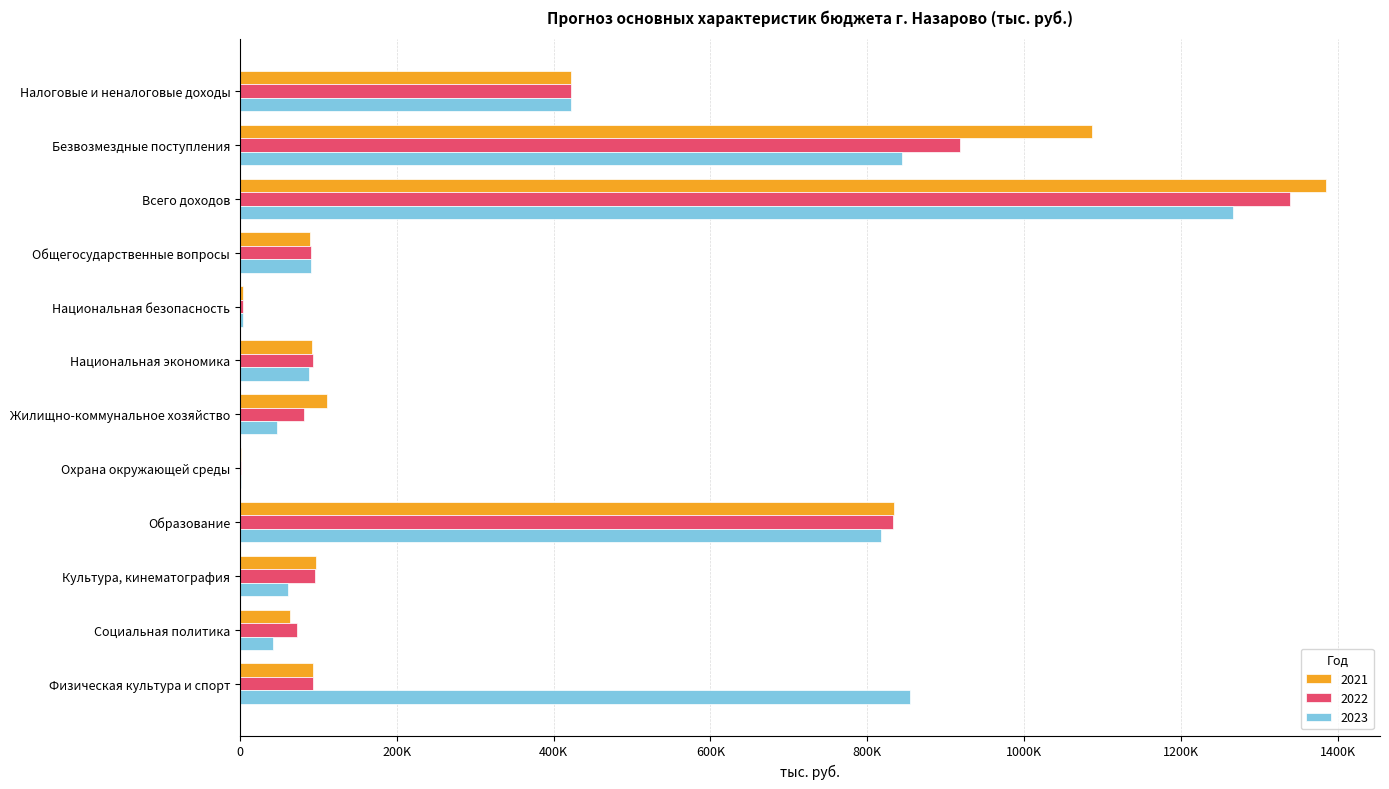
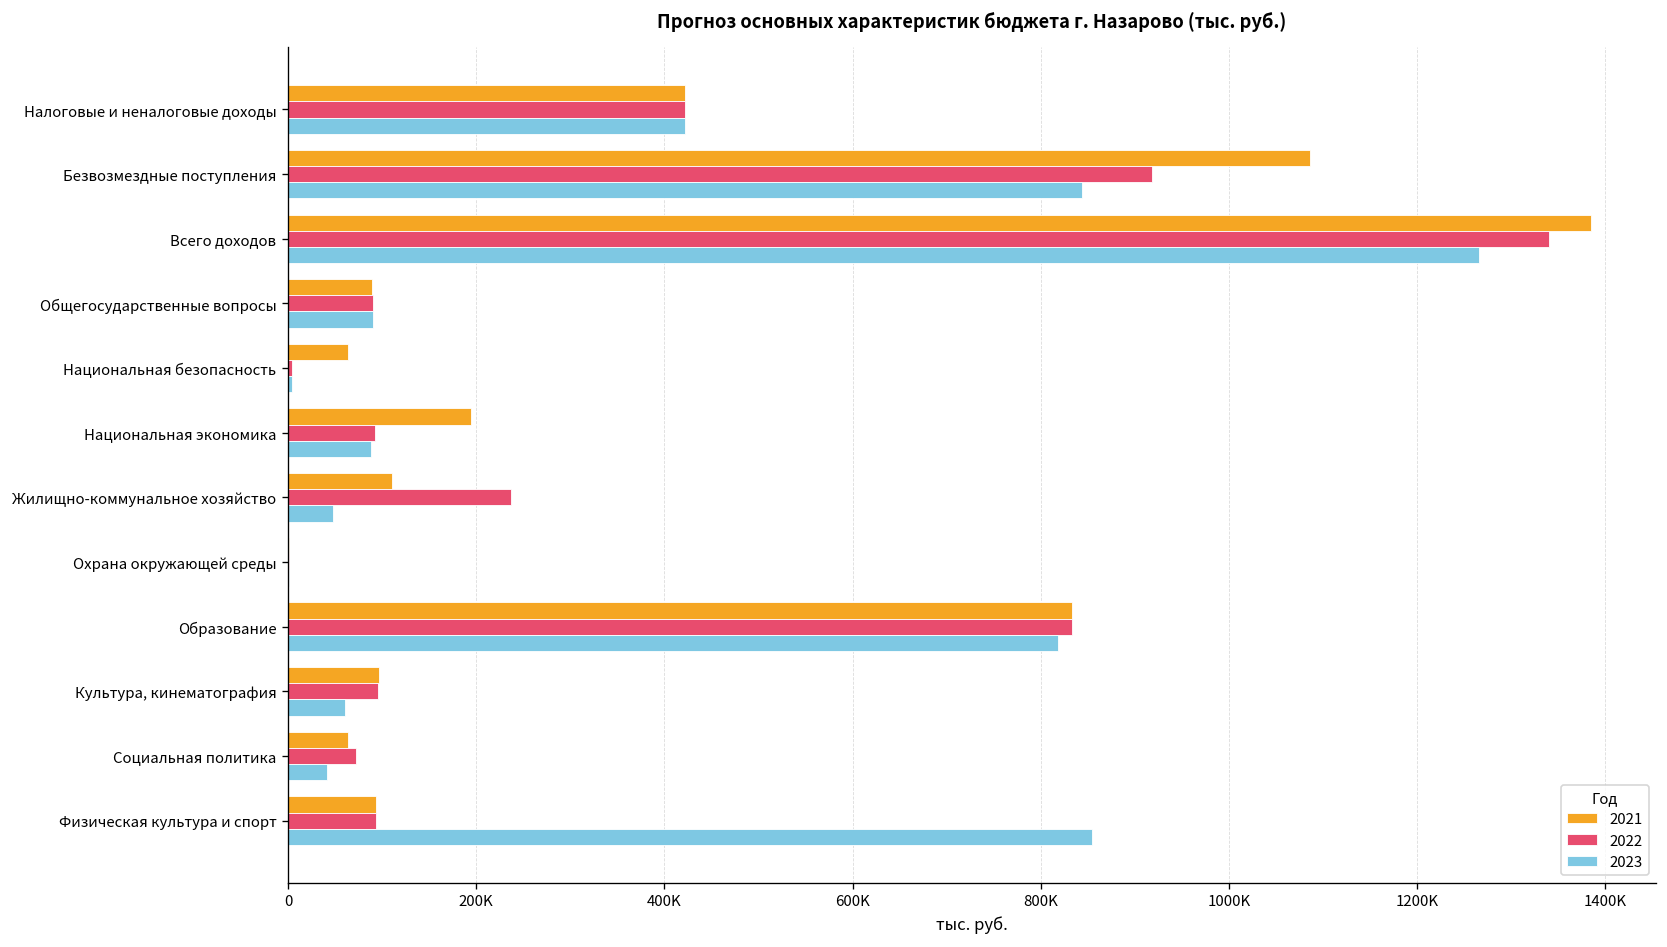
  {
    "2021": {
      "Налоговые и неналоговые доходы": 420000,
      "Безвозмездные поступления": 1090000,
      "Всего доходов": 1380000,
      "Общегосударственные вопросы": 90000,
-     "Национальная безопасность": 0,
-     "Национальная экономика": 90000,
+     "Национальная безопасность": 60000,
+     "Национальная экономика": 190000,
      "Жилищно-коммунальное хозяйство": 110000,
      "Образование": 830000,
      "Культура, кинематография": 100000,
      "Социальная политика": 60000,
      "Физическая культура и спорт": 90000
    },
    "2022": {
      "Налоговые и неналоговые доходы": 420000,
      "Безвозмездные поступления": 920000,
      "Всего доходов": 1340000,
      "Общегосударственные вопросы": 90000,
      "Национальная безопасность": 0,
      "Национальная экономика": 90000,
-     "Жилищно-коммунальное хозяйство": 80000,
+     "Жилищно-коммунальное хозяйство": 240000,
      "Образование": 830000,
      "Культура, кинематография": 100000,
      "Социальная политика": 70000,
      "Физическая культура и спорт": 90000
    },
    "2023": {
      "Налоговые и неналоговые доходы": 420000,
      "Безвозмездные поступления": 840000,
      "Всего доходов": 1270000,
      "Общегосударственные вопросы": 90000,
      "Национальная безопасность": 0,
      "Национальная экономика": 90000,
      "Жилищно-коммунальное хозяйство": 50000,
      "Образование": 820000,
      "Культура, кинематография": 60000,
      "Социальная политика": 40000,
      "Физическая культура и спорт": 850000
    }
  }
